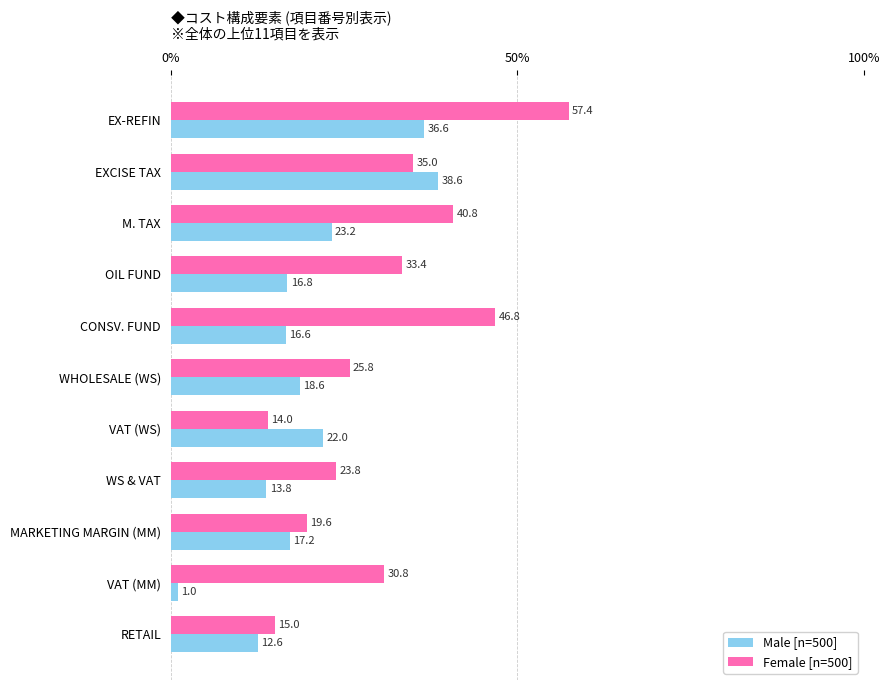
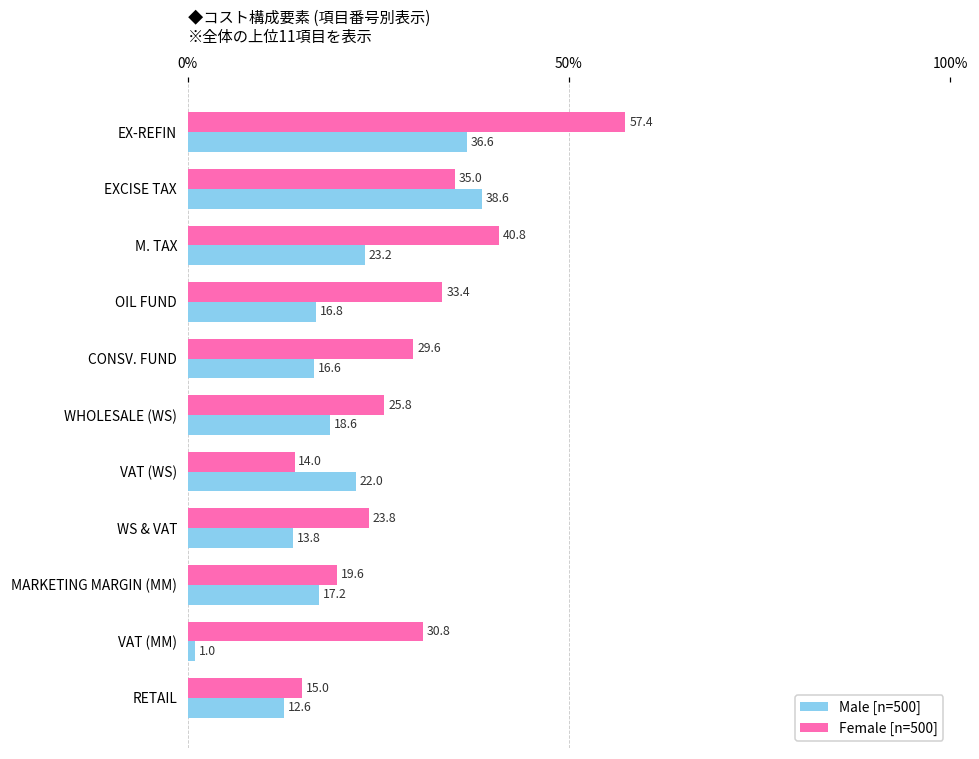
  {
    "Male [n=500]": {
      "EX-REFIN": 36.6,
      "EXCISE TAX": 38.6,
      "M. TAX": 23.2,
      "OIL FUND": 16.8,
      "CONSV. FUND": 16.6,
      "WHOLESALE (WS)": 18.6,
      "VAT (WS)": 22.0,
      "WS & VAT": 13.8,
      "MARKETING MARGIN (MM)": 17.2,
      "VAT (MM)": 1.0,
      "RETAIL": 12.6
    },
    "Female [n=500]": {
      "EX-REFIN": 57.4,
      "EXCISE TAX": 35.0,
      "M. TAX": 40.8,
      "OIL FUND": 33.4,
-     "CONSV. FUND": 46.8,
+     "CONSV. FUND": 29.6,
      "WHOLESALE (WS)": 25.8,
      "VAT (WS)": 14.0,
      "WS & VAT": 23.8,
      "MARKETING MARGIN (MM)": 19.6,
      "VAT (MM)": 30.8,
      "RETAIL": 15.0
    }
  }
